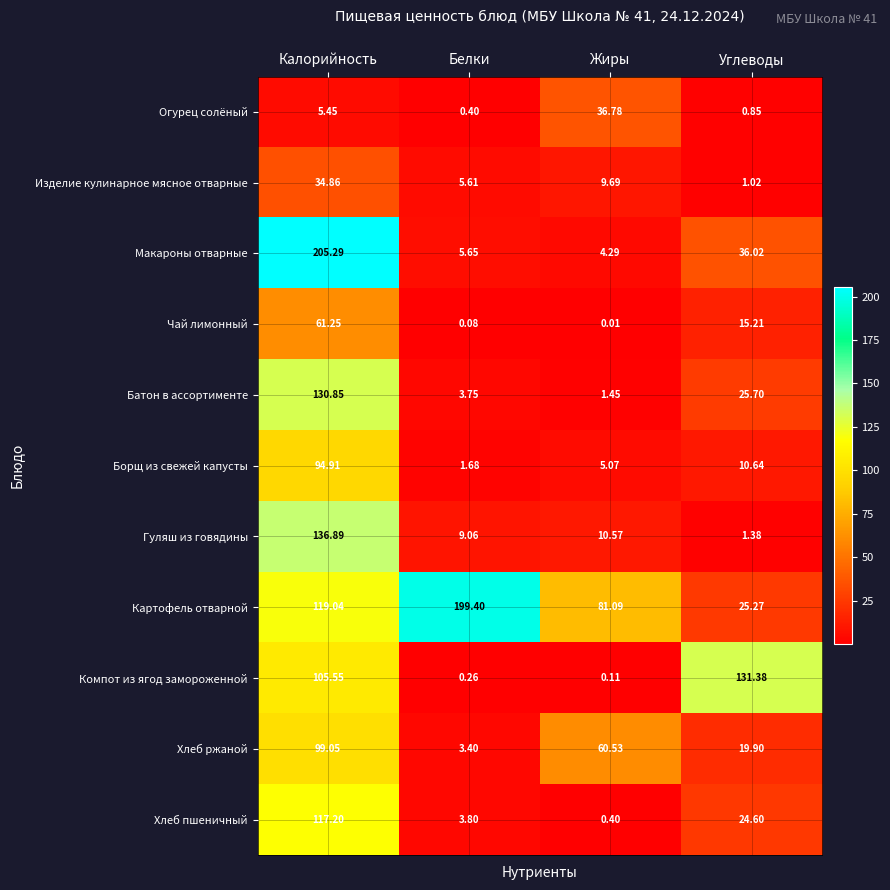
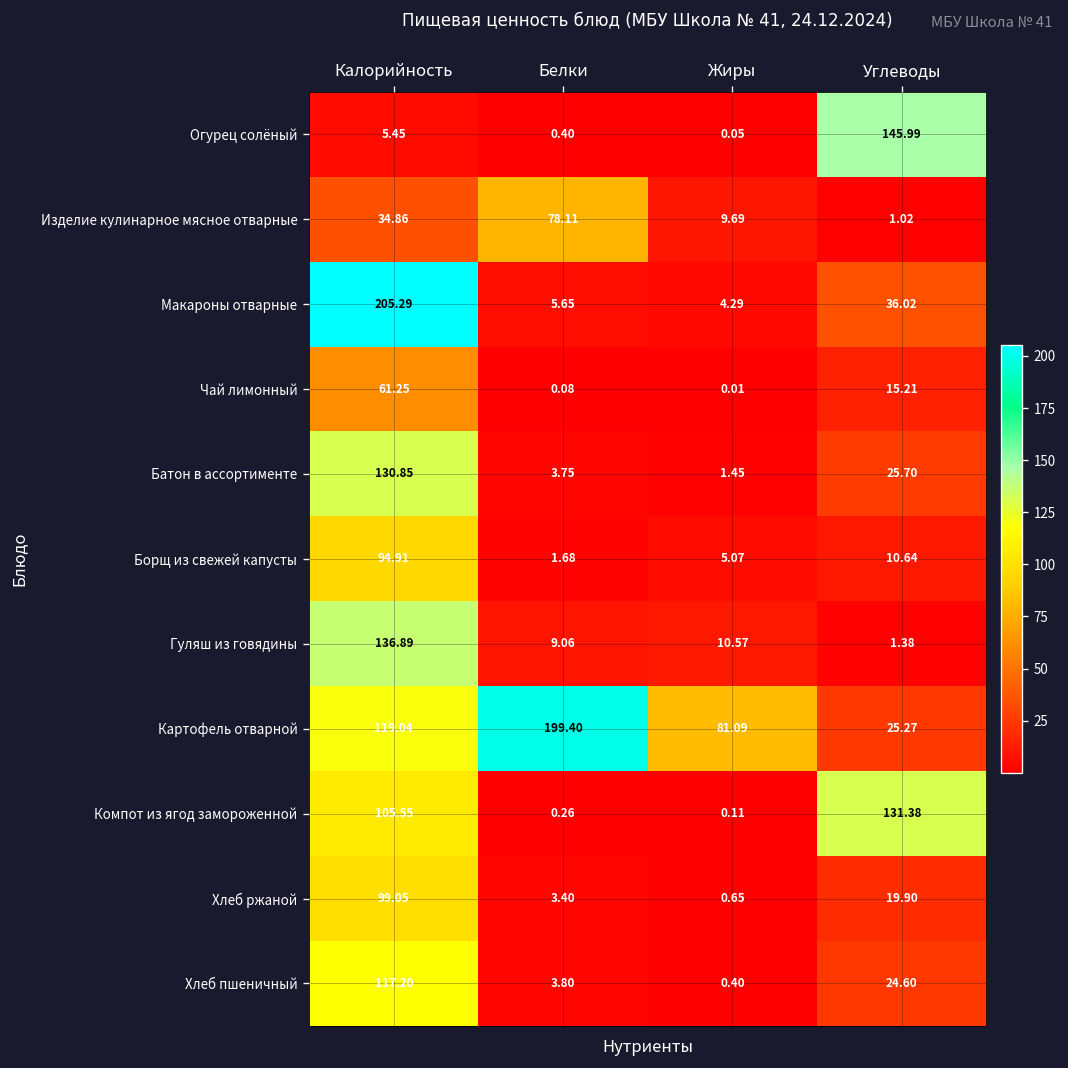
  {
    "Огурец солёный": {
      "Калорийность": 5.45,
      "Белки": 0.40,
-     "Жиры": 36.78,
-     "Углеводы": 0.85
+     "Жиры": 0.05,
+     "Углеводы": 145.99
    },
    "Изделие кулинарное мясное отварные": {
      "Калорийность": 34.86,
-     "Белки": 5.61,
+     "Белки": 78.11,
      "Жиры": 9.69,
      "Углеводы": 1.02
    },
    "Макароны отварные": {
      "Калорийность": 205.29,
      "Белки": 5.65,
      "Жиры": 4.29,
      "Углеводы": 36.02
    },
    "Чай лимонный": {
      "Калорийность": 61.25,
      "Белки": 0.08,
      "Жиры": 0.01,
      "Углеводы": 15.21
    },
    "Батон в ассортименте": {
      "Калорийность": 130.85,
      "Белки": 3.75,
      "Жиры": 1.45,
      "Углеводы": 25.70
    },
    "Борщ из свежей капусты": {
      "Калорийность": 94.91,
      "Белки": 1.68,
      "Жиры": 5.07,
      "Углеводы": 10.64
    },
    "Гуляш из говядины": {
      "Калорийность": 136.89,
      "Белки": 9.06,
      "Жиры": 10.57,
      "Углеводы": 1.38
    },
    "Картофель отварной": {
      "Калорийность": 119.04,
      "Белки": 199.40,
      "Жиры": 81.09,
      "Углеводы": 25.27
    },
    "Компот из ягод замороженной": {
      "Калорийность": 105.55,
      "Белки": 0.26,
      "Жиры": 0.11,
      "Углеводы": 131.38
    },
    "Хлеб ржаной": {
      "Калорийность": 99.05,
      "Белки": 3.40,
-     "Жиры": 60.53,
+     "Жиры": 0.65,
      "Углеводы": 19.90
    },
    "Хлеб пшеничный": {
      "Калорийность": 117.20,
      "Белки": 3.80,
      "Жиры": 0.40,
      "Углеводы": 24.60
    }
  }
